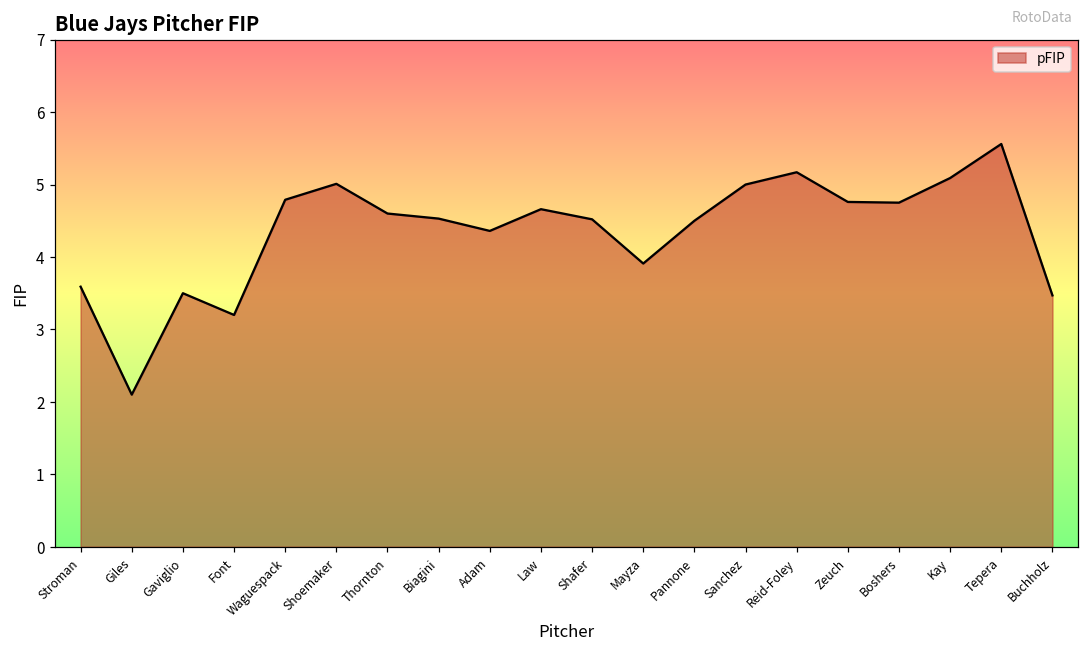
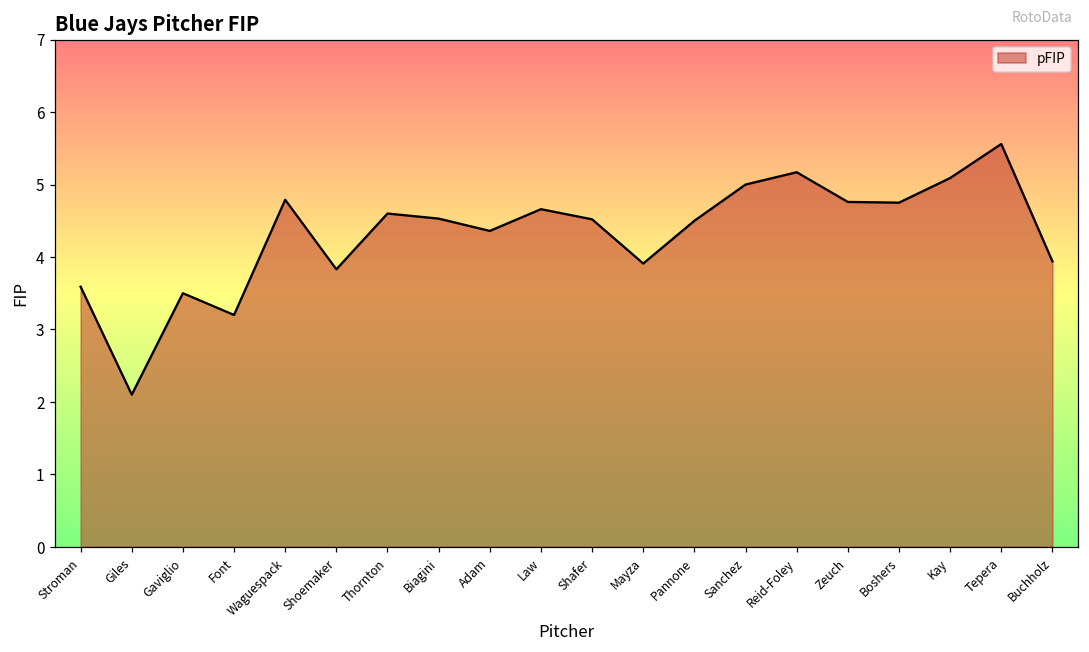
  {
    "Stroman": 3.6,
    "Giles": 2.1,
    "Gaviglio": 3.5,
    "Font": 3.2,
    "Waguespack": 4.8,
-   "Shoemaker": 5.0,
+   "Shoemaker": 3.8,
    "Thornton": 4.6,
    "Biagini": 4.5,
    "Adam": 4.4,
    "Law": 4.7,
    "Shafer": 4.5,
    "Mayza": 3.9,
    "Pannone": 4.5,
    "Sanchez": 5.0,
    "Reid-Foley": 5.2,
    "Zeuch": 4.8,
    "Boshers": 4.8,
    "Kay": 5.1,
    "Tepera": 5.6,
-   "Buchholz": 3.5
+   "Buchholz": 3.9
  }
